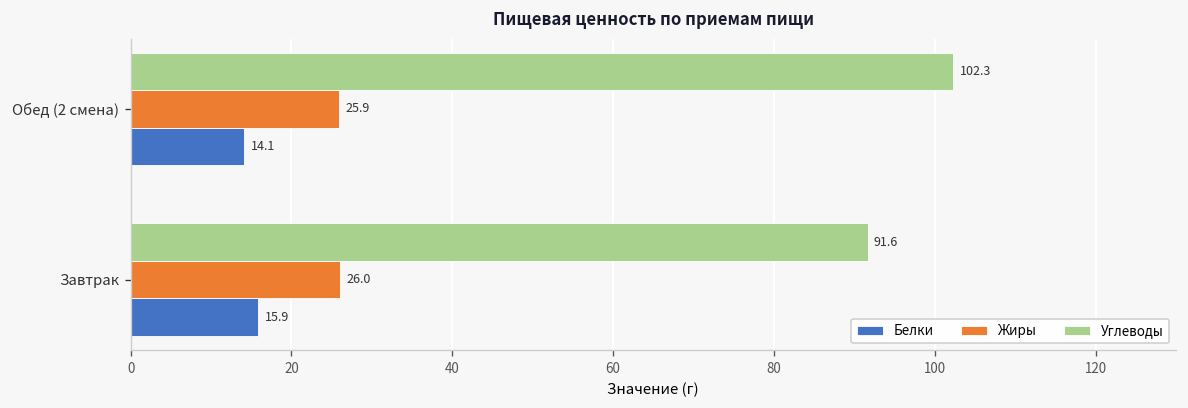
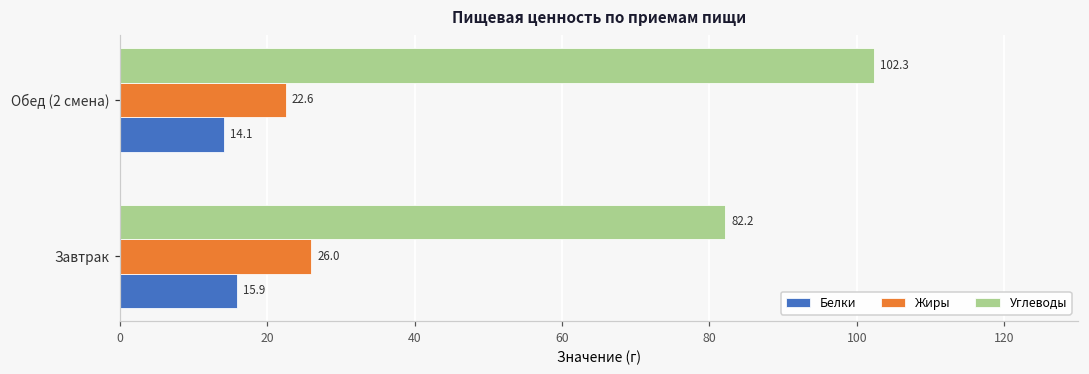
  {
    "Белки": {
      "Обед (2 смена)": 14.1,
      "Завтрак": 15.9
    },
    "Жиры": {
-     "Обед (2 смена)": 25.9,
+     "Обед (2 смена)": 22.6,
      "Завтрак": 26.0
    },
    "Углеводы": {
      "Обед (2 смена)": 102.3,
-     "Завтрак": 91.6
+     "Завтрак": 82.2
    }
  }
